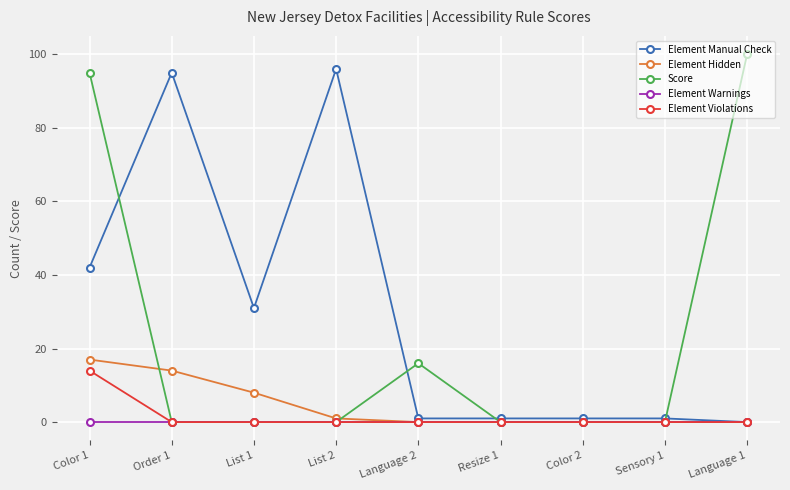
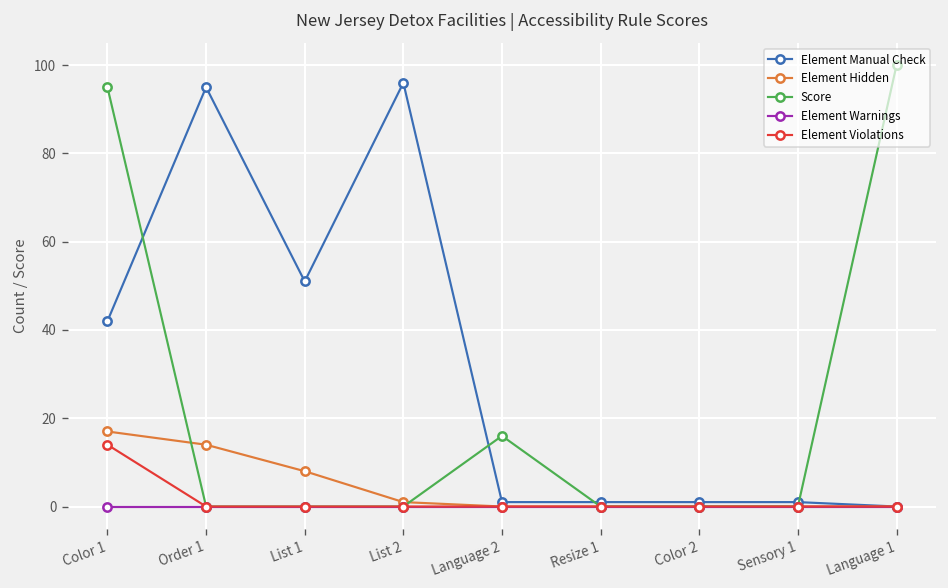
  {
    "Element Manual Check": {
      "Color 1": 42,
      "Order 1": 95,
-     "List 1": 31,
+     "List 1": 51,
      "List 2": 96,
      "Language 2": 1,
      "Resize 1": 1,
      "Color 2": 1,
      "Sensory 1": 1
    },
    "Element Hidden": {
      "Color 1": 17,
      "Order 1": 14,
      "List 1": 8,
      "List 2": 1
    },
    "Score": {
      "Color 1": 95,
      "Language 2": 16
    },
    "Element Warnings": {
      "Color 1": 0
    },
    "Element Violations": {
      "Color 1": 14
    }
  }
